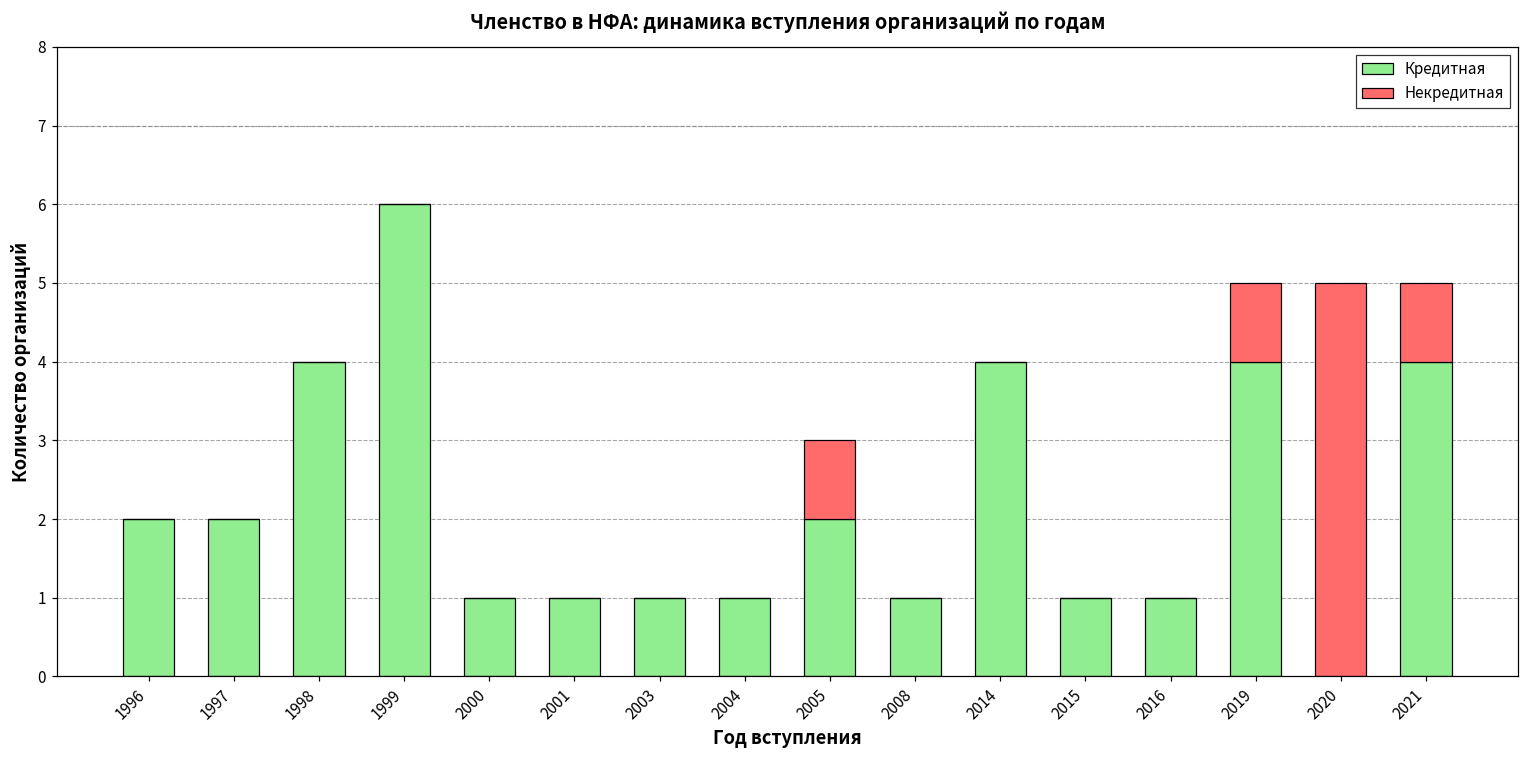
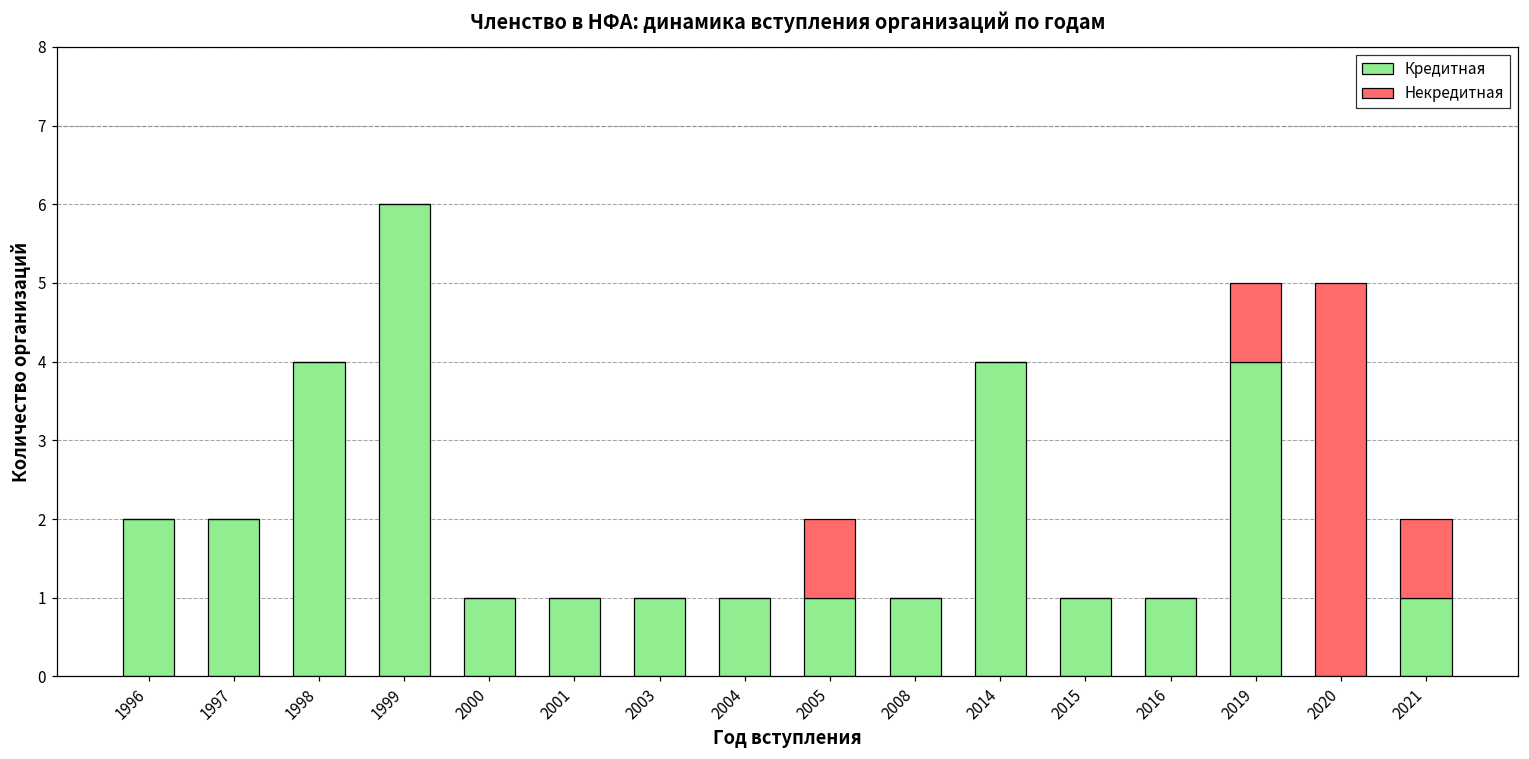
  {
    "Кредитная": {
      "1996": 2,
      "1997": 2,
      "1998": 4,
      "1999": 6,
      "2000": 1,
      "2001": 1,
      "2003": 1,
      "2004": 1,
-     "2005": 2,
+     "2005": 1,
      "2008": 1,
      "2014": 4,
      "2015": 1,
      "2016": 1,
      "2019": 4,
      "2020": 0,
-     "2021": 4
+     "2021": 1
    }
  }
